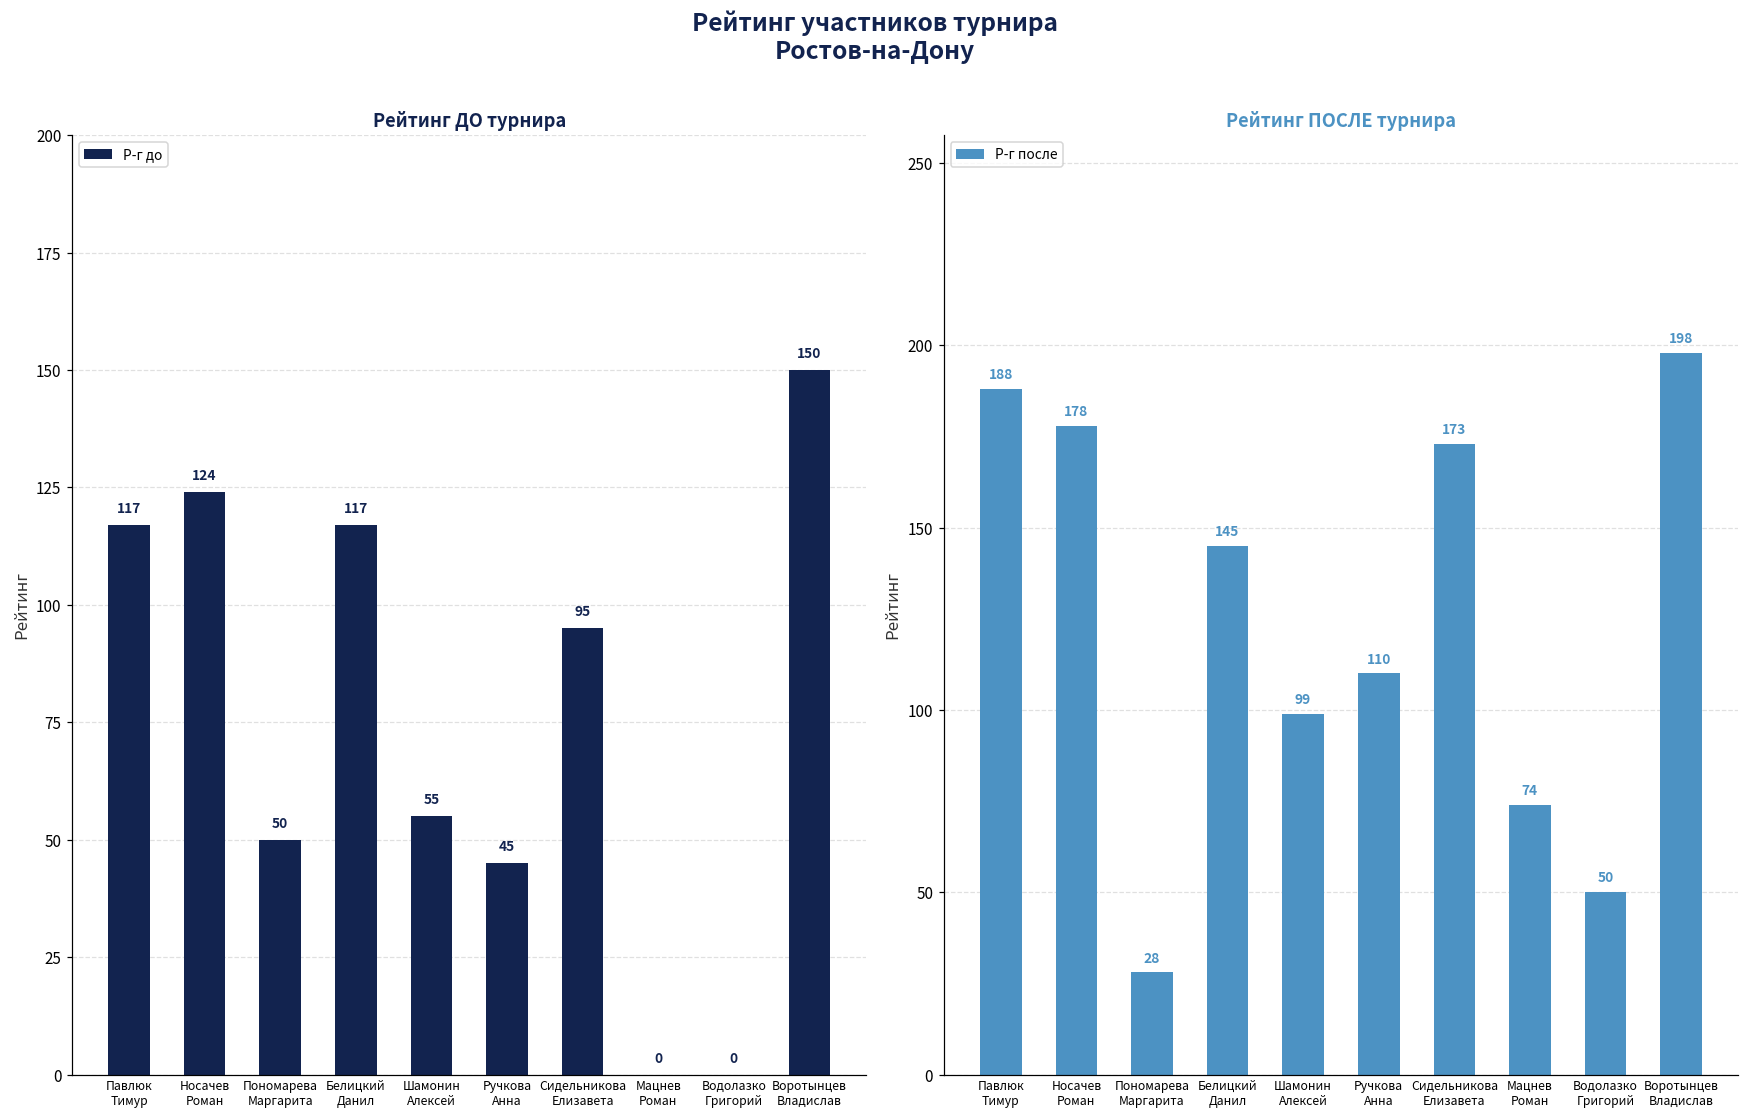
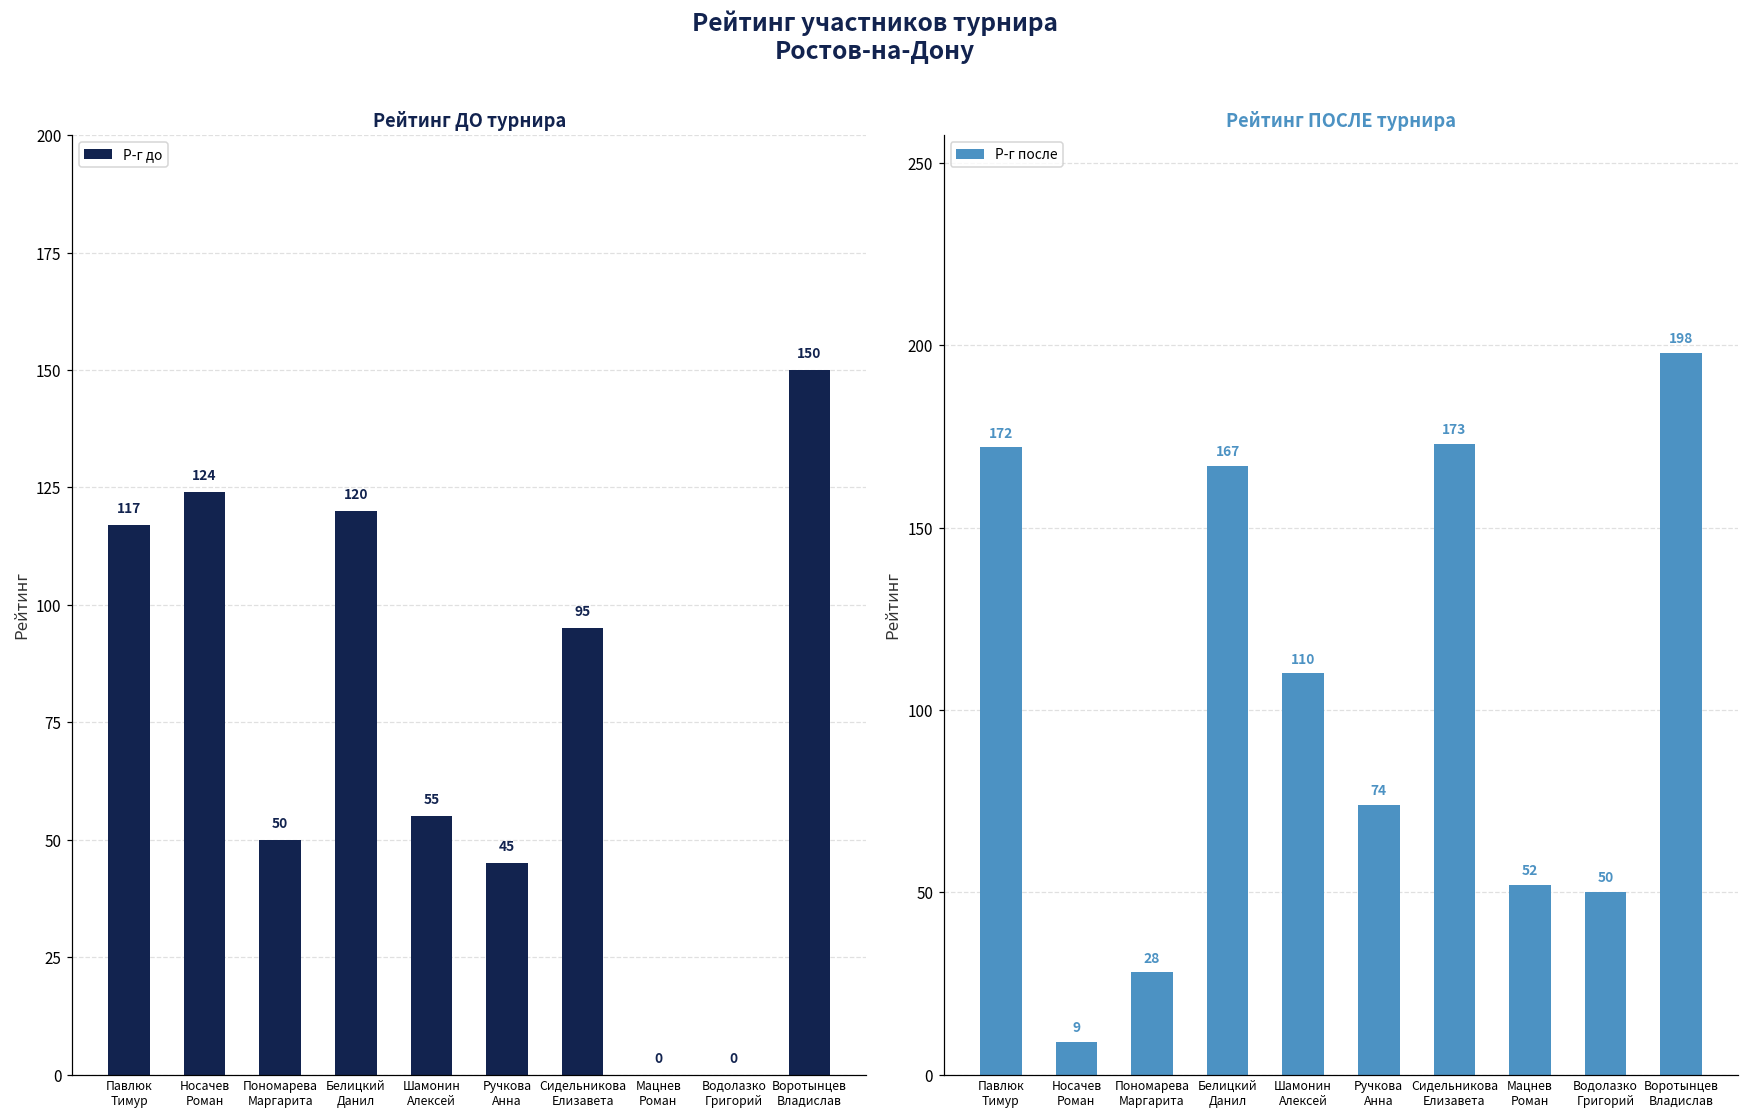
  {
    "Рейтинг ДО турнира": {
      "Павлюк Тимур": 117,
      "Носачев Роман": 124,
      "Пономарева Маргарита": 50,
-     "Белицкий Данил": 117,
+     "Белицкий Данил": 120,
      "Шамонин Алексей": 55,
      "Ручкова Анна": 45,
      "Сидельникова Елизавета": 95,
      "Мацнев Роман": 0,
      "Водолазко Григорий": 0,
      "Воротынцев Владислав": 150
    },
    "Рейтинг ПОСЛЕ турнира": {
-     "Павлюк Тимур": 188,
-     "Носачев Роман": 178,
+     "Павлюк Тимур": 172,
+     "Носачев Роман": 9,
      "Пономарева Маргарита": 28,
-     "Белицкий Данил": 145,
-     "Шамонин Алексей": 99,
-     "Ручкова Анна": 110,
+     "Белицкий Данил": 167,
+     "Шамонин Алексей": 110,
+     "Ручкова Анна": 74,
      "Сидельникова Елизавета": 173,
-     "Мацнев Роман": 74,
+     "Мацнев Роман": 52,
      "Водолазко Григорий": 50,
      "Воротынцев Владислав": 198
    }
  }
